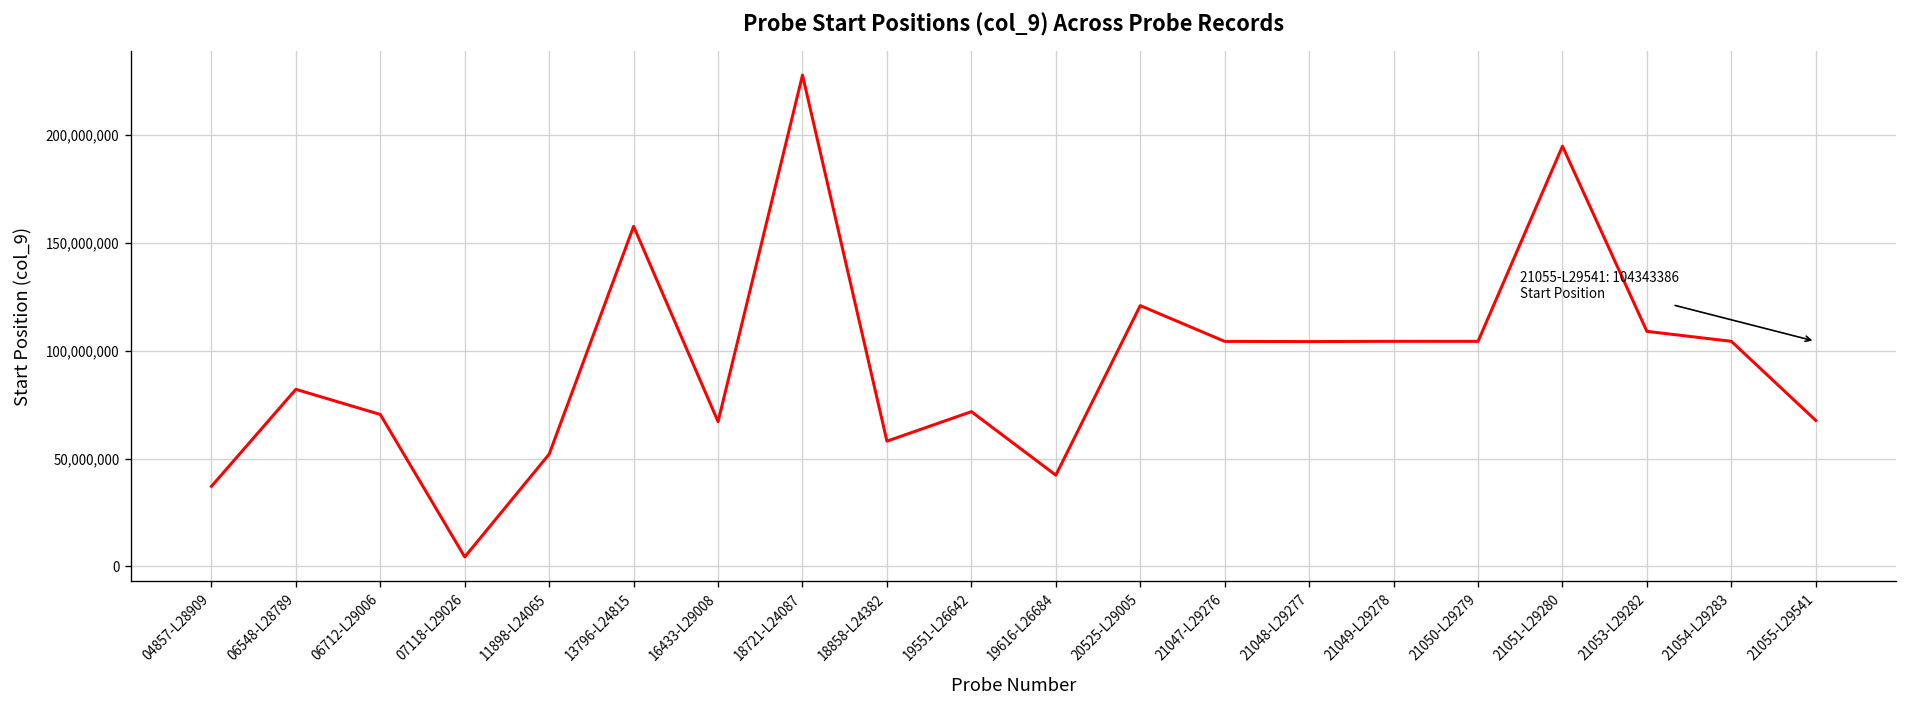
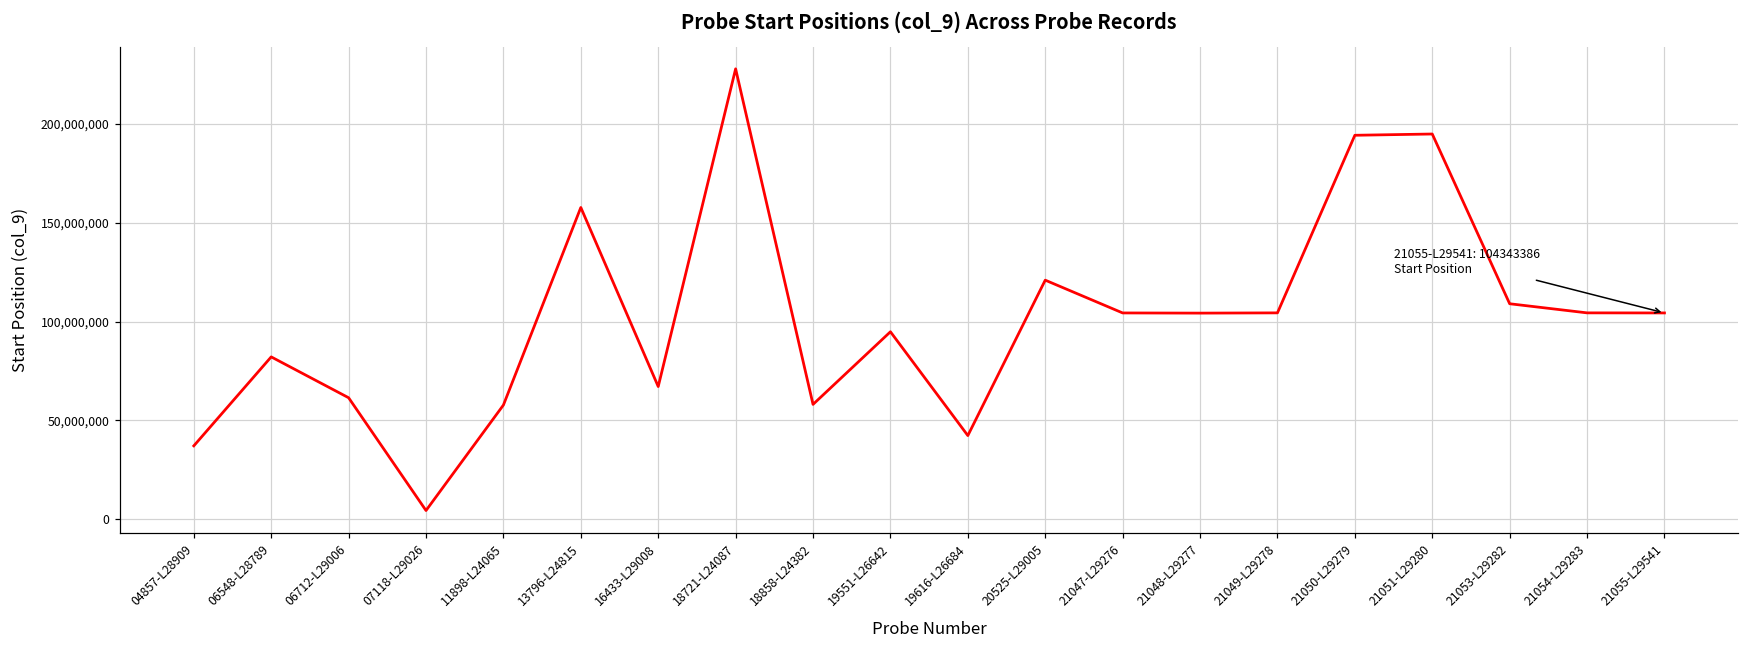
  {
    "04857-L28909": "37,000,000",
    "06548-L28789": "82,000,000",
-   "06712-L29006": "70,000,000",
+   "06712-L29006": "61,000,000",
    "07118-L29026": "4,000,000",
-   "11898-L24065": "52,000,000",
+   "11898-L24065": "58,000,000",
    "13796-L24815": "158,000,000",
    "16433-L29008": "67,000,000",
    "18721-L24087": "228,000,000",
    "18858-L24382": "58,000,000",
-   "19551-L26642": "72,000,000",
+   "19551-L26642": "95,000,000",
    "19616-L26684": "42,000,000",
    "20525-L29005": "121,000,000",
    "21047-L29276": "104,000,000",
    "21048-L29277": "104,000,000",
    "21049-L29278": "104,000,000",
-   "21050-L29279": "104,000,000",
+   "21050-L29279": "194,000,000",
    "21051-L29280": "195,000,000",
-   "21055-L29541": "68,000,000"
+   "21055-L29541": "104,000,000"
  }
